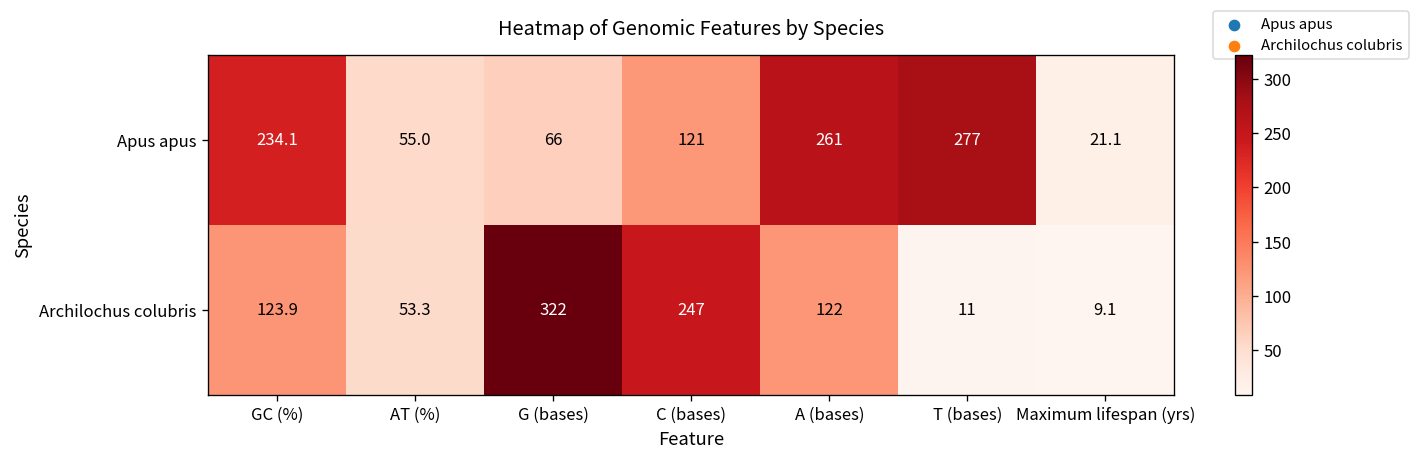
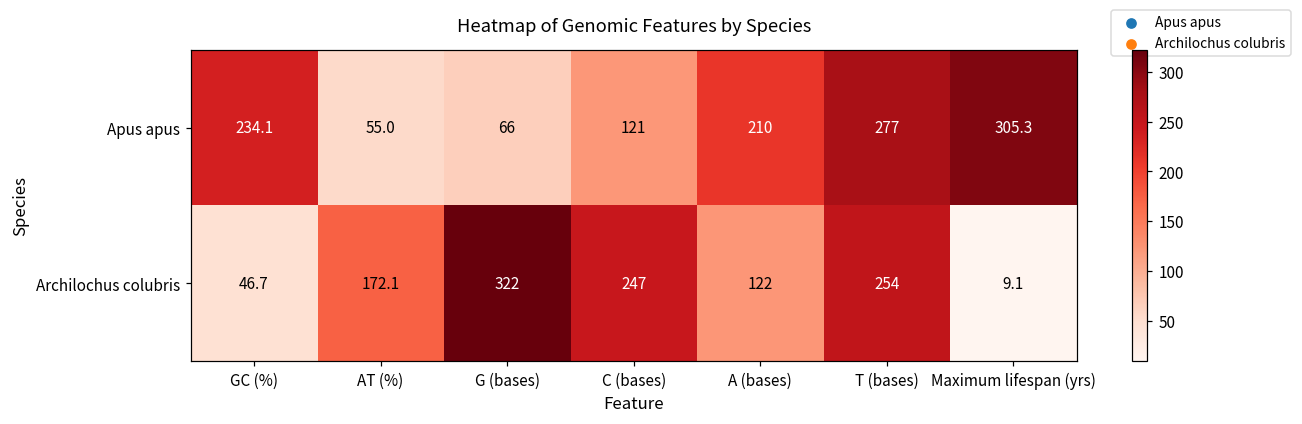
  {
    "Apus apus": {
      "GC (%)": 234.1,
      "AT (%)": 55.0,
      "G (bases)": 66,
      "C (bases)": 121,
-     "A (bases)": 261,
+     "A (bases)": 210,
      "T (bases)": 277,
-     "Maximum lifespan (yrs)": 21.1
+     "Maximum lifespan (yrs)": 305.3
    },
    "Archilochus colubris": {
-     "GC (%)": 123.9,
-     "AT (%)": 53.3,
+     "GC (%)": 46.7,
+     "AT (%)": 172.1,
      "G (bases)": 322,
      "C (bases)": 247,
      "A (bases)": 122,
-     "T (bases)": 11,
+     "T (bases)": 254,
      "Maximum lifespan (yrs)": 9.1
    }
  }
